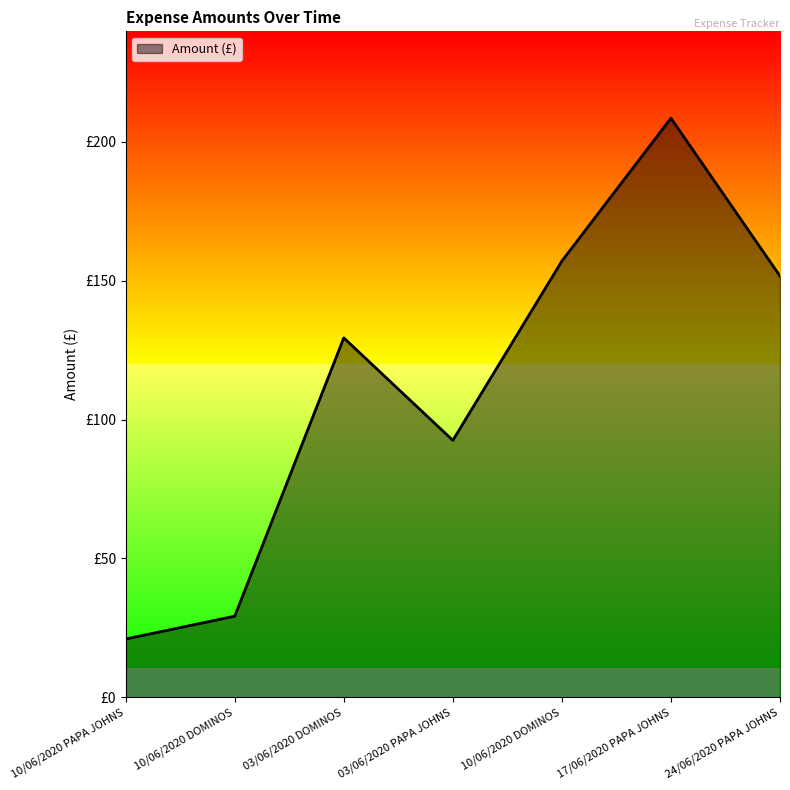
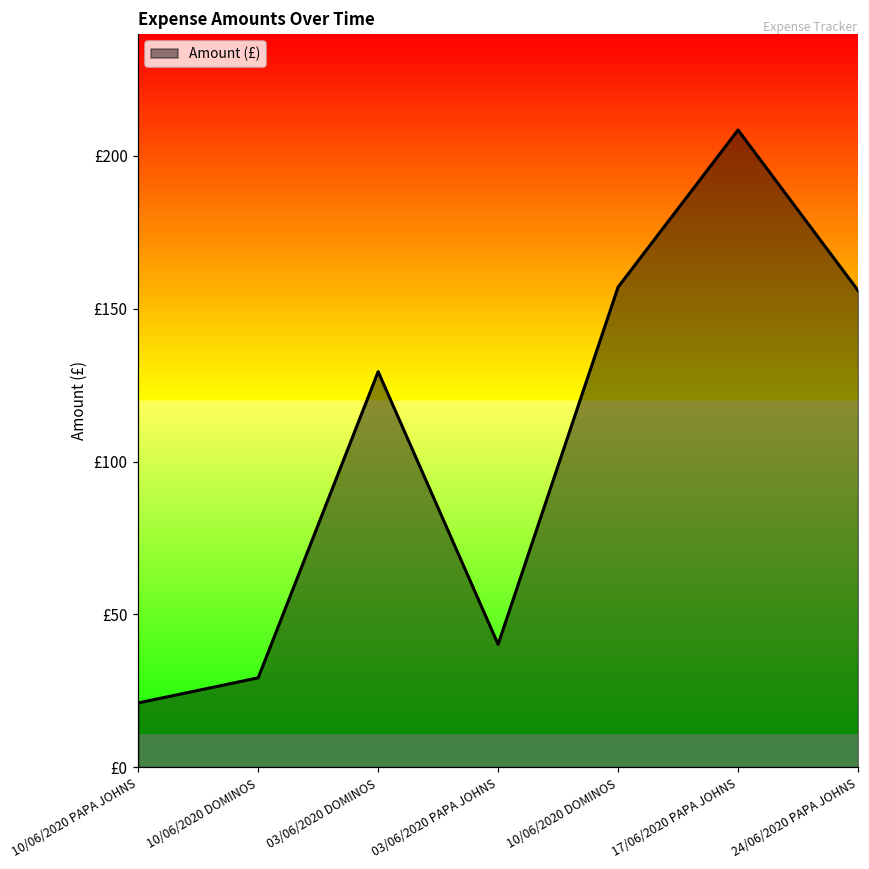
  {
    "10/06/2020 PAPA JOHNS": "£21",
    "03/06/2020 DOMINOS": "£129",
-   "03/06/2020 PAPA JOHNS": "£93",
+   "03/06/2020 PAPA JOHNS": "£40",
    "17/06/2020 PAPA JOHNS": "£208",
-   "24/06/2020 PAPA JOHNS": "£152"
+   "24/06/2020 PAPA JOHNS": "£156"
  }
